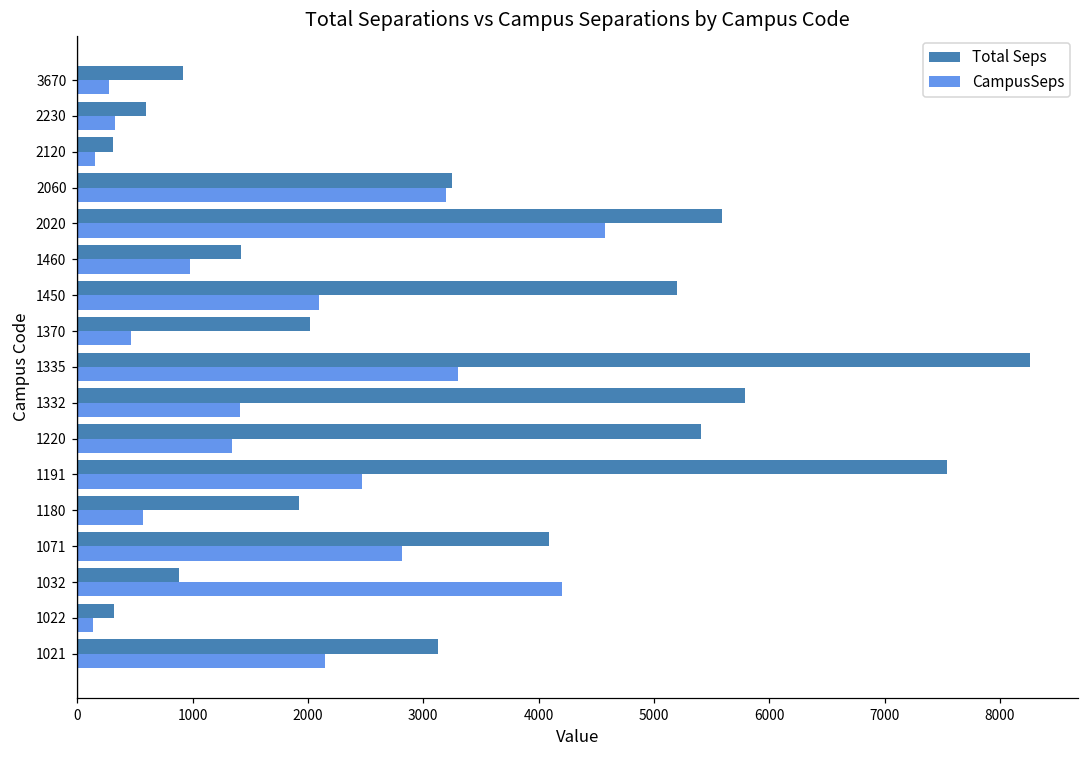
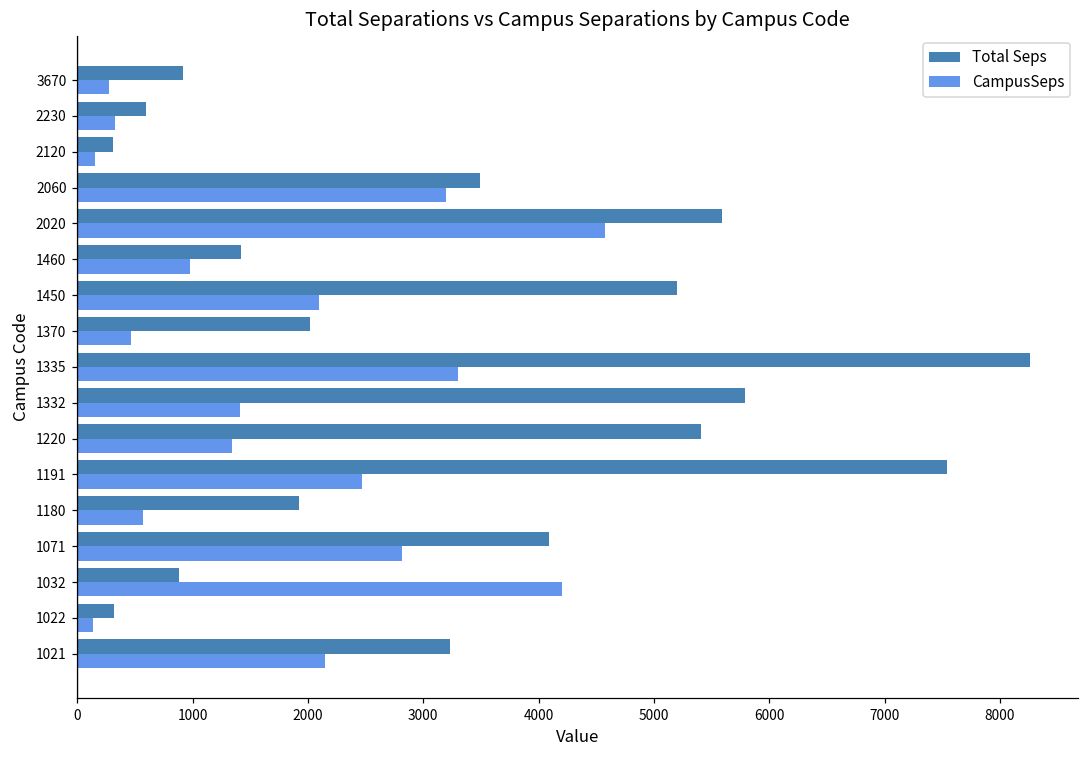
  {
    "Total Seps": {
      "3670": 920,
      "2230": 600,
      "2120": 310,
-     "2060": 3250,
+     "2060": 3490,
      "2020": 5590,
      "1460": 1420,
      "1450": 5200,
      "1370": 2020,
      "1335": 8260,
      "1332": 5790,
      "1220": 5400,
      "1191": 7540,
      "1180": 1920,
      "1071": 4090,
      "1032": 880,
      "1022": 320,
-     "1021": 3130
+     "1021": 3230
    },
    "CampusSeps": {
      "3670": 270,
      "2230": 330,
      "2120": 150,
      "2060": 3200,
      "2020": 4570,
      "1460": 980,
      "1450": 2090,
      "1370": 470,
      "1335": 3300,
      "1332": 1410,
      "1220": 1340,
      "1191": 2460,
      "1180": 570,
      "1071": 2810,
      "1032": 4210,
      "1022": 140,
      "1021": 2150
    }
  }
